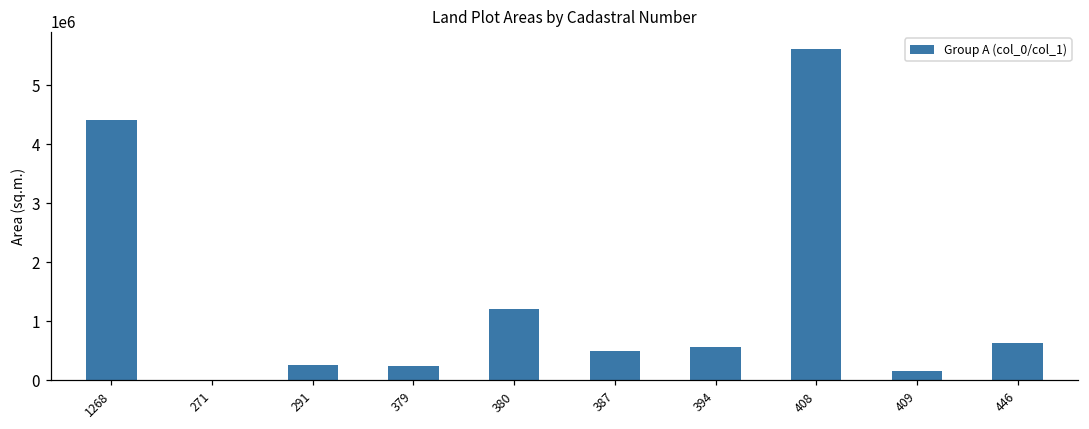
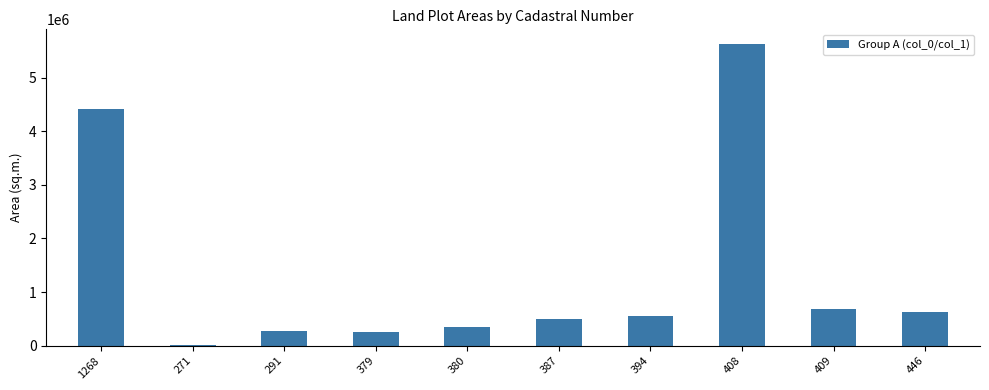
  {
    "1268": 4400000,
    "291": 300000,
    "379": 300000,
-   "380": 1200000,
+   "380": 300000,
    "387": 500000,
    "394": 600000,
    "408": 5600000,
-   "409": 200000,
+   "409": 700000,
    "446": 600000
  }
